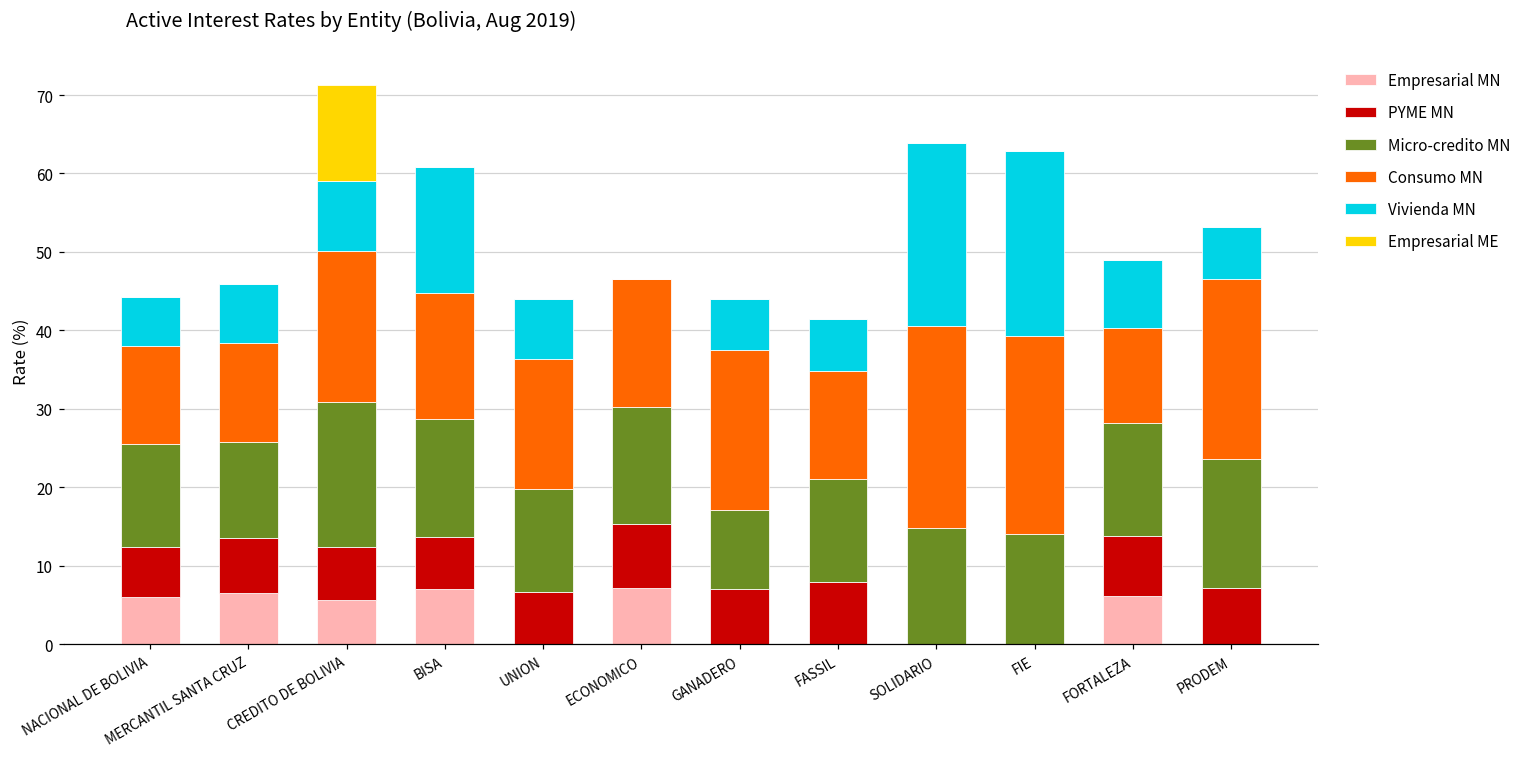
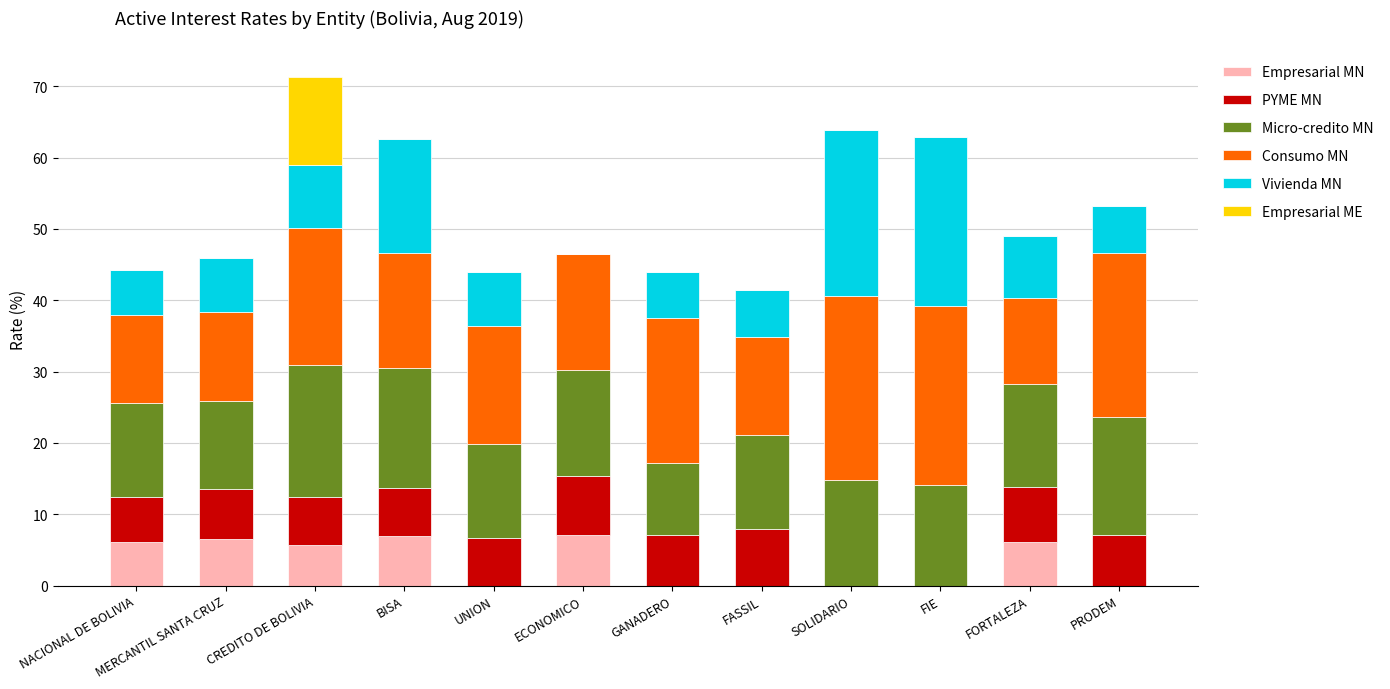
  {
    "Empresarial MN": {
      "NACIONAL DE BOLIVIA": 6,
      "MERCANTIL SANTA CRUZ": 7,
      "CREDITO DE BOLIVIA": 6,
      "BISA": 7,
      "UNION": 0,
      "ECONOMICO": 7,
      "GANADERO": 0,
      "FASSIL": 0,
      "SOLIDARIO": 0,
      "FIE": 0,
      "FORTALEZA": 6,
      "PRODEM": 0
    },
    "PYME MN": {
      "NACIONAL DE BOLIVIA": 6,
      "MERCANTIL SANTA CRUZ": 7,
      "CREDITO DE BOLIVIA": 7,
      "BISA": 7,
      "UNION": 7,
      "ECONOMICO": 8,
      "GANADERO": 7,
      "FASSIL": 8,
      "SOLIDARIO": 0,
      "FIE": 0,
      "FORTALEZA": 8,
      "PRODEM": 7
    },
    "Micro-credito MN": {
      "NACIONAL DE BOLIVIA": 13,
      "MERCANTIL SANTA CRUZ": 12,
      "CREDITO DE BOLIVIA": 18,
-     "BISA": 15,
+     "BISA": 17,
      "UNION": 13,
      "ECONOMICO": 15,
      "GANADERO": 10,
      "FASSIL": 13,
      "SOLIDARIO": 15,
      "FIE": 14,
      "FORTALEZA": 14,
      "PRODEM": 17
    },
    "Consumo MN": {
      "NACIONAL DE BOLIVIA": 12,
      "MERCANTIL SANTA CRUZ": 13,
      "CREDITO DE BOLIVIA": 19,
      "BISA": 16,
      "UNION": 17,
      "ECONOMICO": 16,
      "GANADERO": 20,
      "FASSIL": 14,
      "SOLIDARIO": 26,
      "FIE": 25,
      "FORTALEZA": 12,
      "PRODEM": 23
    },
    "Vivienda MN": {
      "NACIONAL DE BOLIVIA": 6,
      "MERCANTIL SANTA CRUZ": 8,
      "CREDITO DE BOLIVIA": 9,
      "BISA": 16,
      "UNION": 8,
      "ECONOMICO": 0,
      "GANADERO": 6,
      "FASSIL": 7,
      "SOLIDARIO": 23,
      "FIE": 24,
      "FORTALEZA": 9,
      "PRODEM": 7
    },
    "Empresarial ME": {
      "NACIONAL DE BOLIVIA": 0,
      "MERCANTIL SANTA CRUZ": 0,
      "CREDITO DE BOLIVIA": 12,
      "BISA": 0,
      "UNION": 0,
      "ECONOMICO": 0,
      "GANADERO": 0,
      "FASSIL": 0,
      "SOLIDARIO": 0,
      "FIE": 0,
      "FORTALEZA": 0,
      "PRODEM": 0
    }
  }
